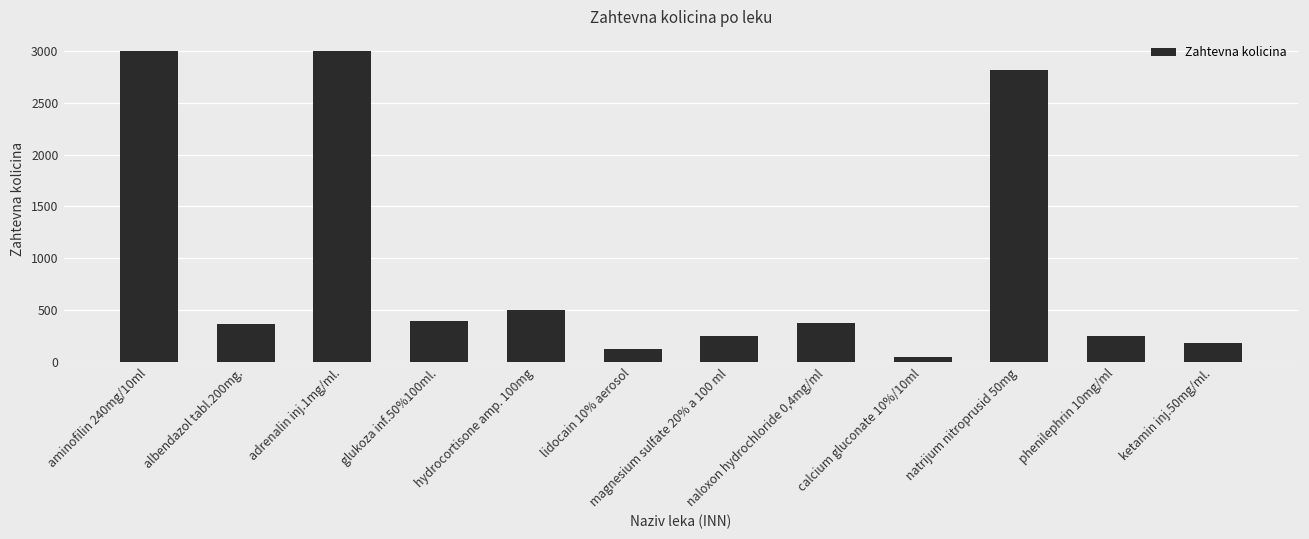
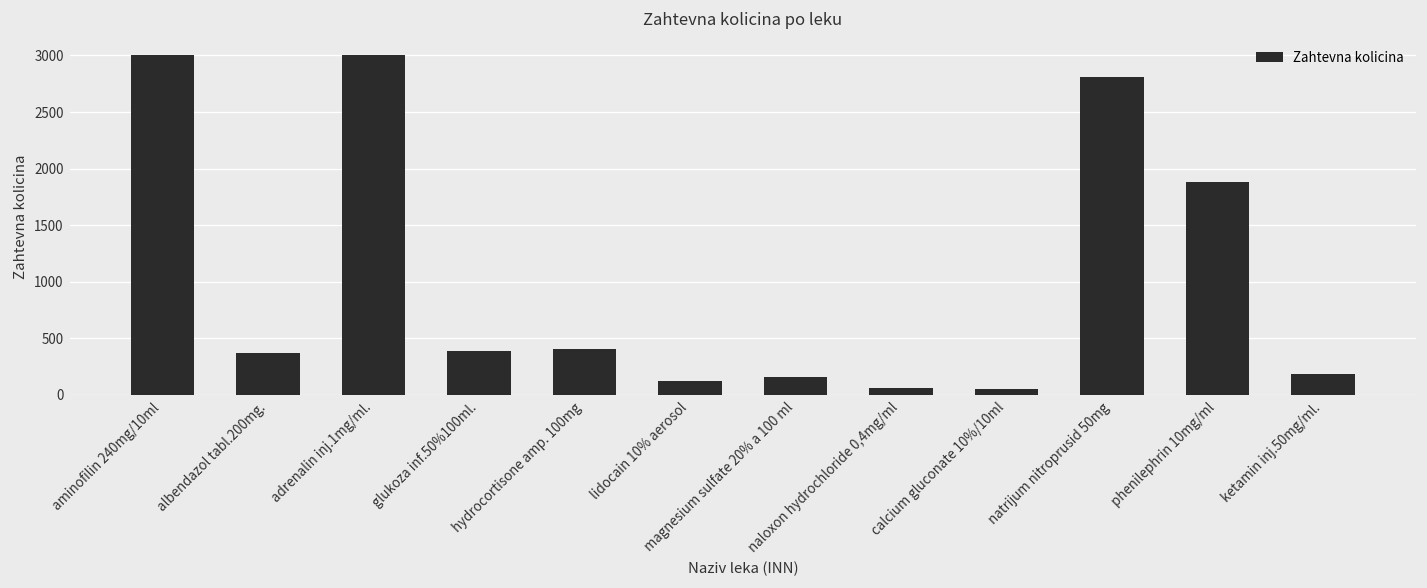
  {
    "aminofilin 240mg/10ml": 3000,
    "albendazol tabl.200mg.": 400,
    "adrenalin inj.1mg/ml.": 3000,
    "glukoza inf.50%100ml.": 400,
-   "hydrocortisone amp. 100mg": 500,
+   "hydrocortisone amp. 100mg": 400,
    "lidocain 10% aerosol": 100,
-   "magnesium sulfate 20% a 100 ml": 300,
-   "naloxon hydrochloride 0,4mg/ml": 400,
+   "magnesium sulfate 20% a 100 ml": 200,
+   "naloxon hydrochloride 0,4mg/ml": 100,
    "calcium gluconate 10%/10ml": 100,
    "natrijum nitroprusid 50mg": 2800,
-   "phenilephrin 10mg/ml": 300,
+   "phenilephrin 10mg/ml": 1900,
    "ketamin inj.50mg/ml.": 200
  }
